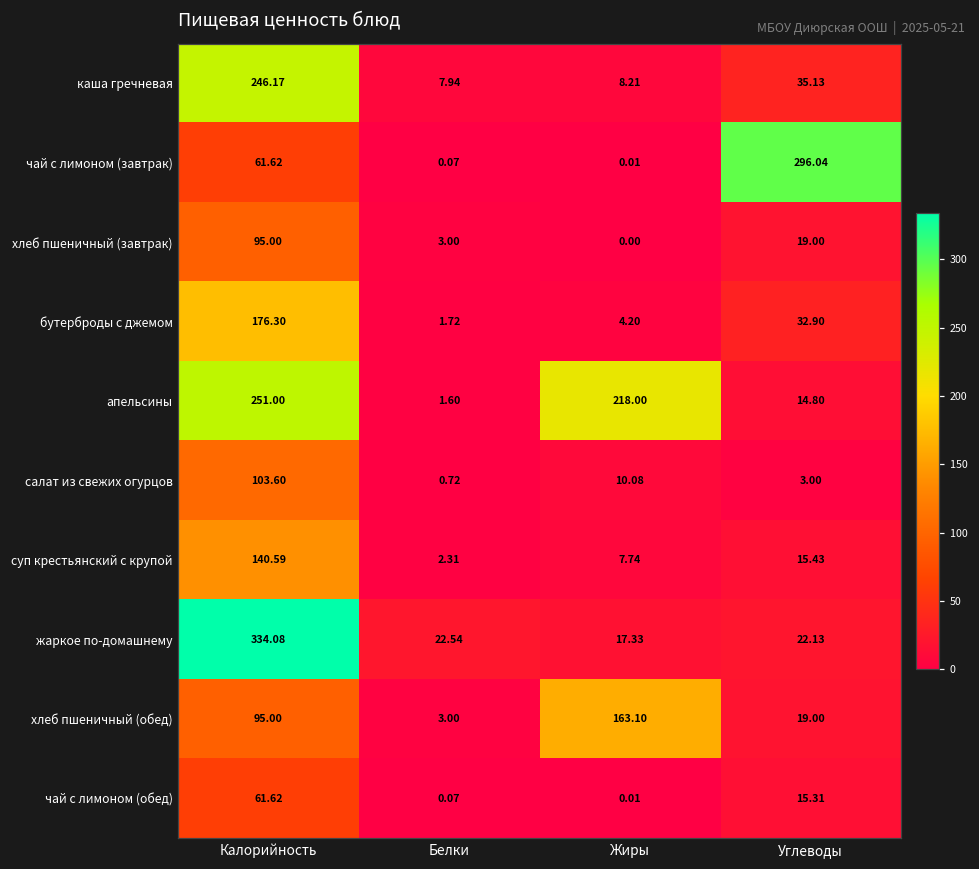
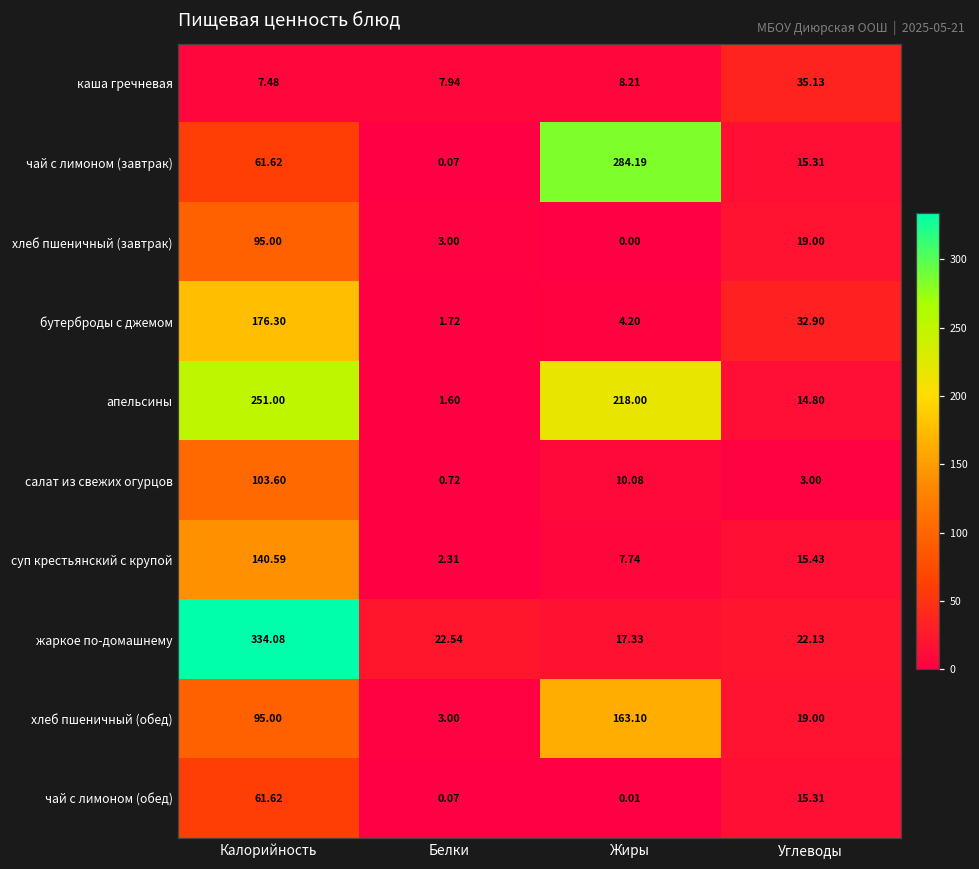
  {
    "каша гречневая": {
-     "Калорийность": 246.17,
+     "Калорийность": 7.48,
      "Белки": 7.94,
      "Жиры": 8.21,
      "Углеводы": 35.13
    },
    "чай с лимоном (завтрак)": {
      "Калорийность": 61.62,
      "Белки": 0.07,
-     "Жиры": 0.01,
-     "Углеводы": 296.04
+     "Жиры": 284.19,
+     "Углеводы": 15.31
    },
    "хлеб пшеничный (завтрак)": {
      "Калорийность": 95.00,
      "Белки": 3.00,
      "Жиры": 0.00,
      "Углеводы": 19.00
    },
    "бутерброды с джемом": {
      "Калорийность": 176.30,
      "Белки": 1.72,
      "Жиры": 4.20,
      "Углеводы": 32.90
    },
    "апельсины": {
      "Калорийность": 251.00,
      "Белки": 1.60,
      "Жиры": 218.00,
      "Углеводы": 14.80
    },
    "салат из свежих огурцов": {
      "Калорийность": 103.60,
      "Белки": 0.72,
      "Жиры": 10.08,
      "Углеводы": 3.00
    },
    "суп крестьянский с крупой": {
      "Калорийность": 140.59,
      "Белки": 2.31,
      "Жиры": 7.74,
      "Углеводы": 15.43
    },
    "жаркое по-домашнему": {
      "Калорийность": 334.08,
      "Белки": 22.54,
      "Жиры": 17.33,
      "Углеводы": 22.13
    },
    "хлеб пшеничный (обед)": {
      "Калорийность": 95.00,
      "Белки": 3.00,
      "Жиры": 163.10,
      "Углеводы": 19.00
    },
    "чай с лимоном (обед)": {
      "Калорийность": 61.62,
      "Белки": 0.07,
      "Жиры": 0.01,
      "Углеводы": 15.31
    }
  }
